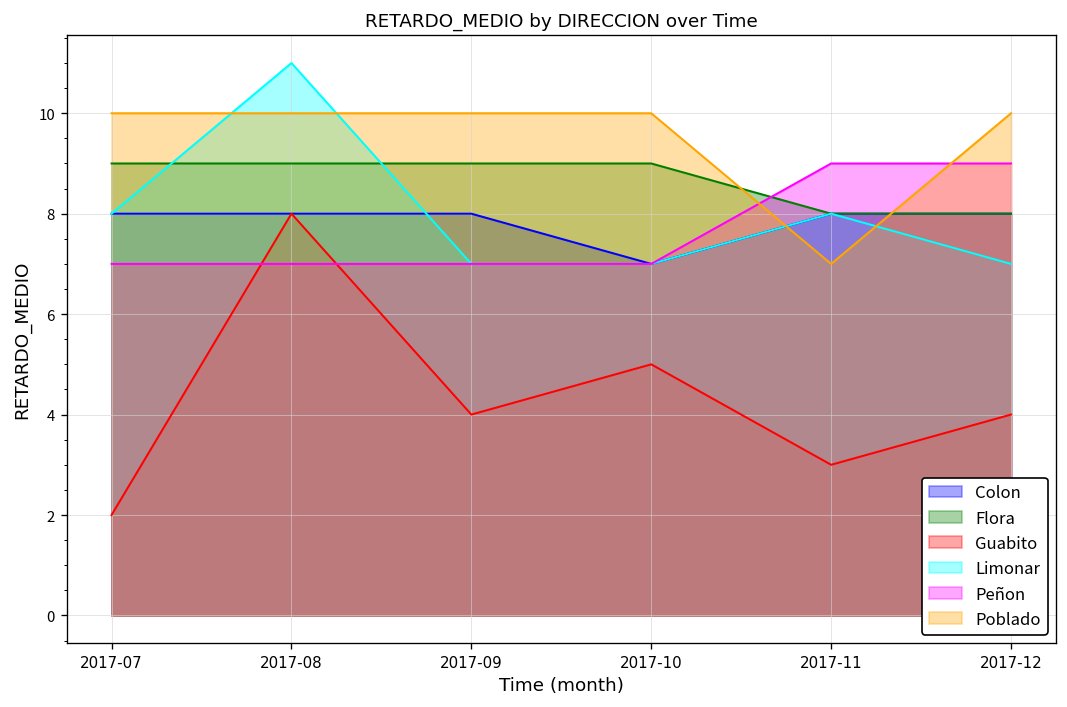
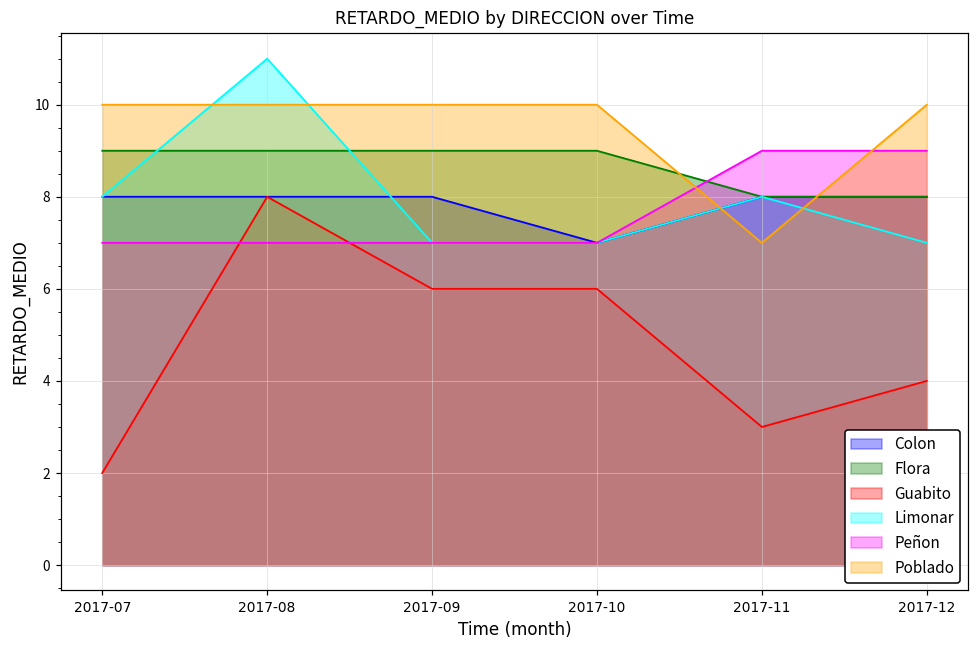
  {
    "Colon": {
      "2017-09": 8
    },
    "Flora": {
      "2017-07": 9,
      "2017-08": 9,
      "2017-09": 9,
      "2017-10": 9
    },
    "Guabito": {
      "2017-07": 2,
-     "2017-09": 4,
-     "2017-10": 5,
+     "2017-09": 6,
+     "2017-10": 6,
      "2017-11": 3,
      "2017-12": 4
    },
    "Limonar": {
      "2017-08": 11,
      "2017-12": 7
    },
    "Peñon": {
      "2017-07": 7,
      "2017-08": 7,
      "2017-11": 9,
      "2017-12": 9
    },
    "Poblado": {
      "2017-07": 10,
      "2017-08": 10,
      "2017-09": 10,
      "2017-10": 10,
      "2017-11": 7,
      "2017-12": 10
    }
  }
